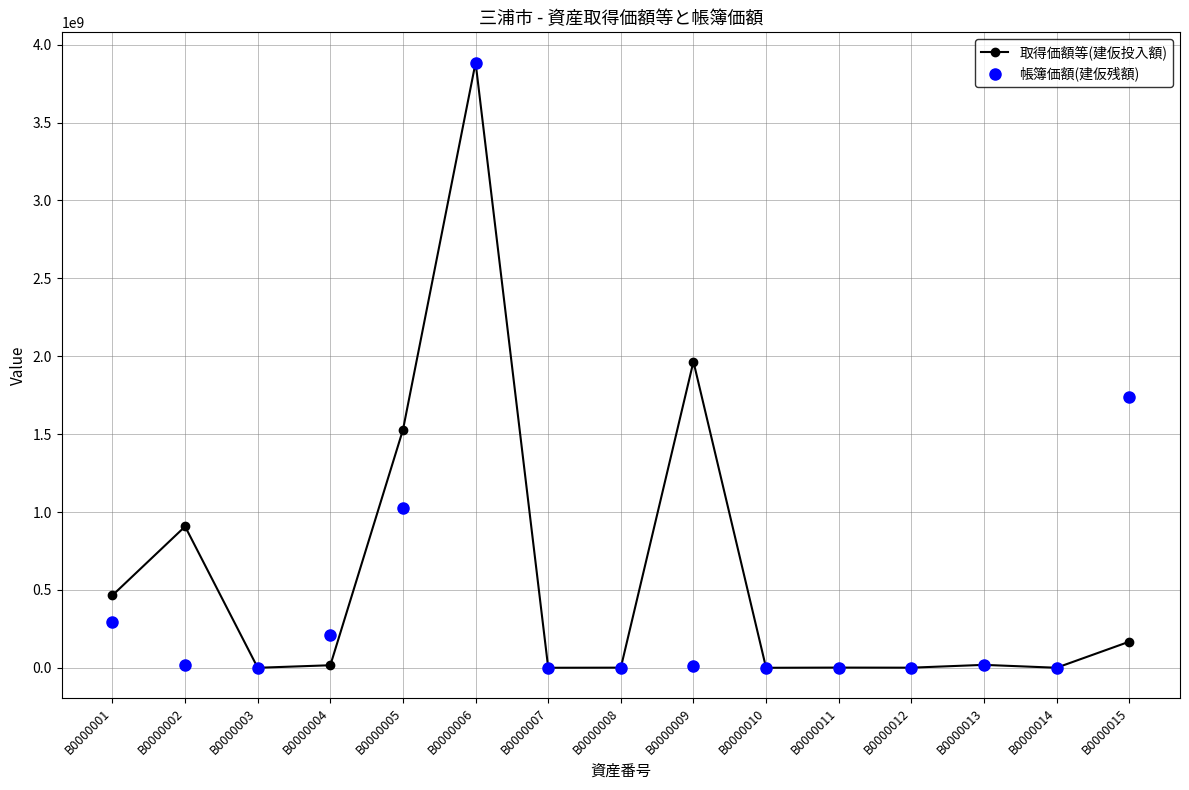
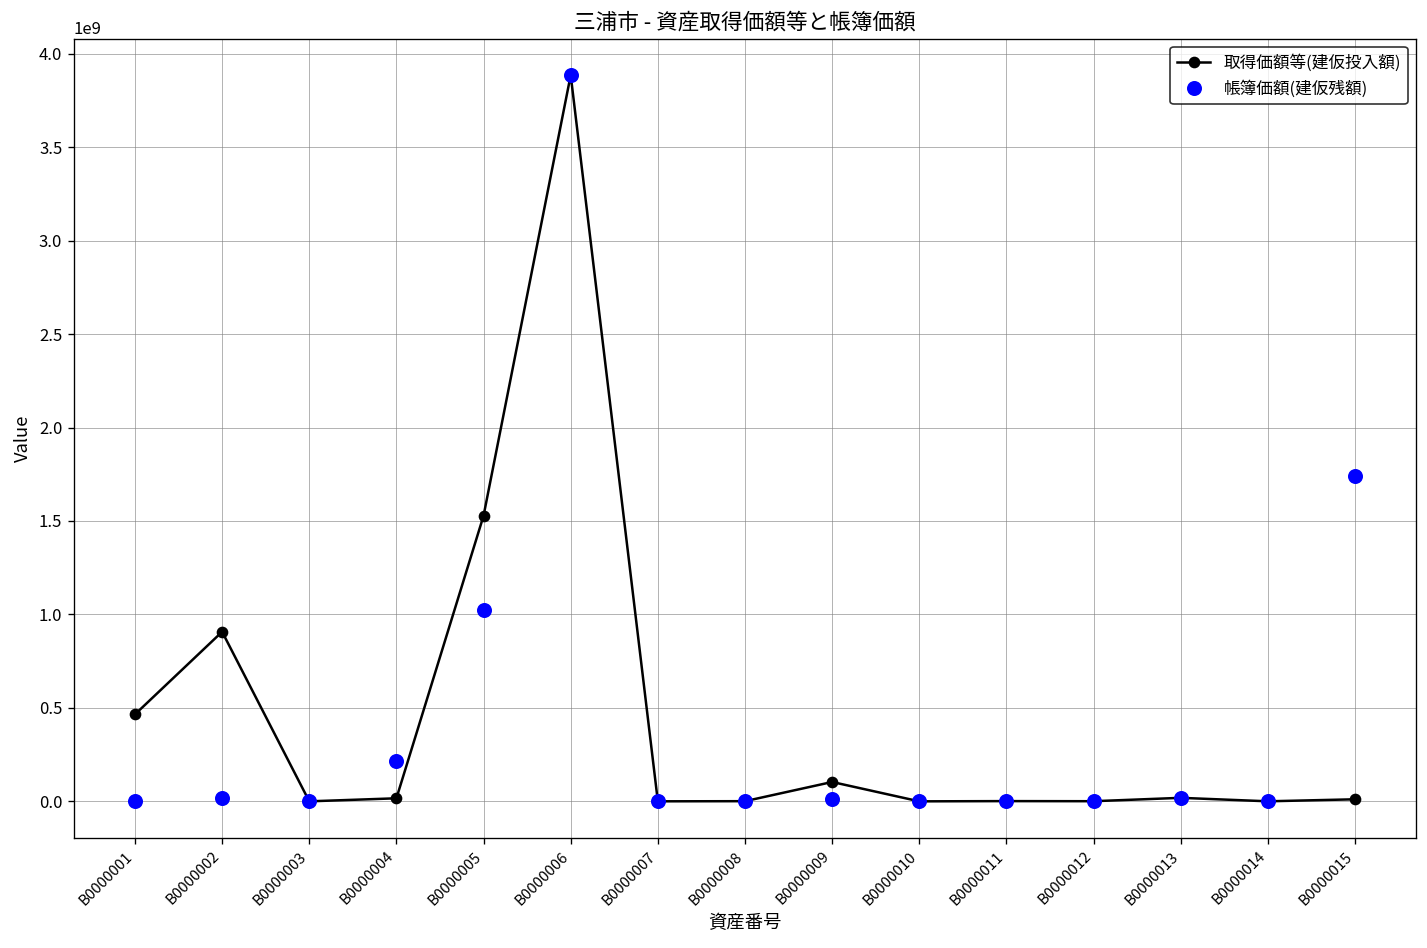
  {
    "取得価額等(建仮投入額)": {
      "B0000001": 470000000,
      "B0000002": 910000000,
      "B0000004": 20000000,
      "B0000005": 1530000000,
-     "B0000009": 1970000000,
-     "B0000015": 170000000
+     "B0000009": 100000000,
+     "B0000015": 10000000
    },
    "帳簿価額(建仮残額)": {
-     "B0000001": 290000000,
+     "B0000001": 0,
      "B0000002": 20000000,
      "B0000004": 210000000,
      "B0000005": 1020000000,
      "B0000009": 10000000,
      "B0000015": 1740000000
    }
  }
